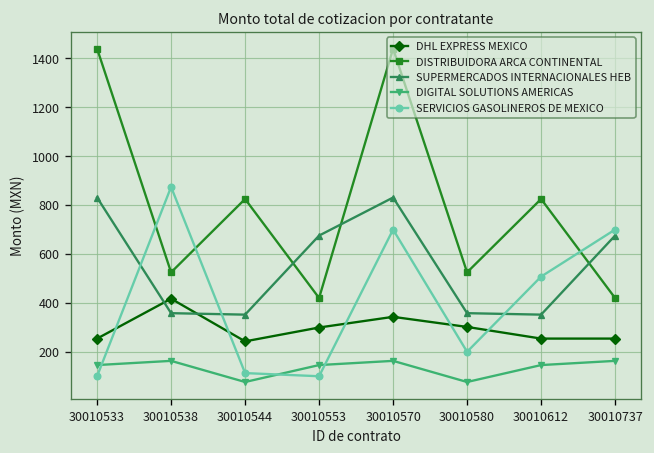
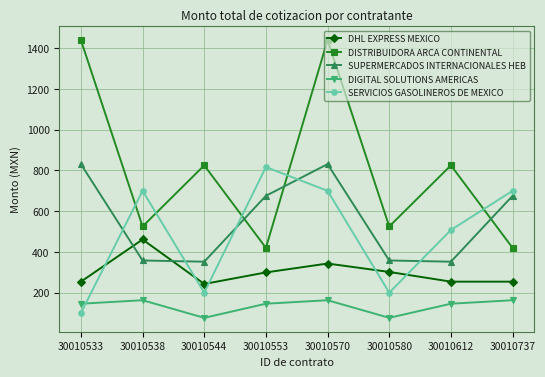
  {
    "DHL EXPRESS MEXICO": {
      "30010533": 250,
-     "30010538": 420,
+     "30010538": 460,
      "30010544": 240,
      "30010553": 300,
      "30010570": 340,
      "30010580": 300,
      "30010612": 250,
      "30010737": 250
    },
    "SERVICIOS GASOLINEROS DE MEXICO": {
      "30010533": 100,
-     "30010538": 870,
-     "30010544": 110,
-     "30010553": 100,
+     "30010538": 700,
+     "30010544": 200,
+     "30010553": 820,
      "30010570": 700,
      "30010580": 200,
      "30010612": 510,
      "30010737": 700
    }
  }
